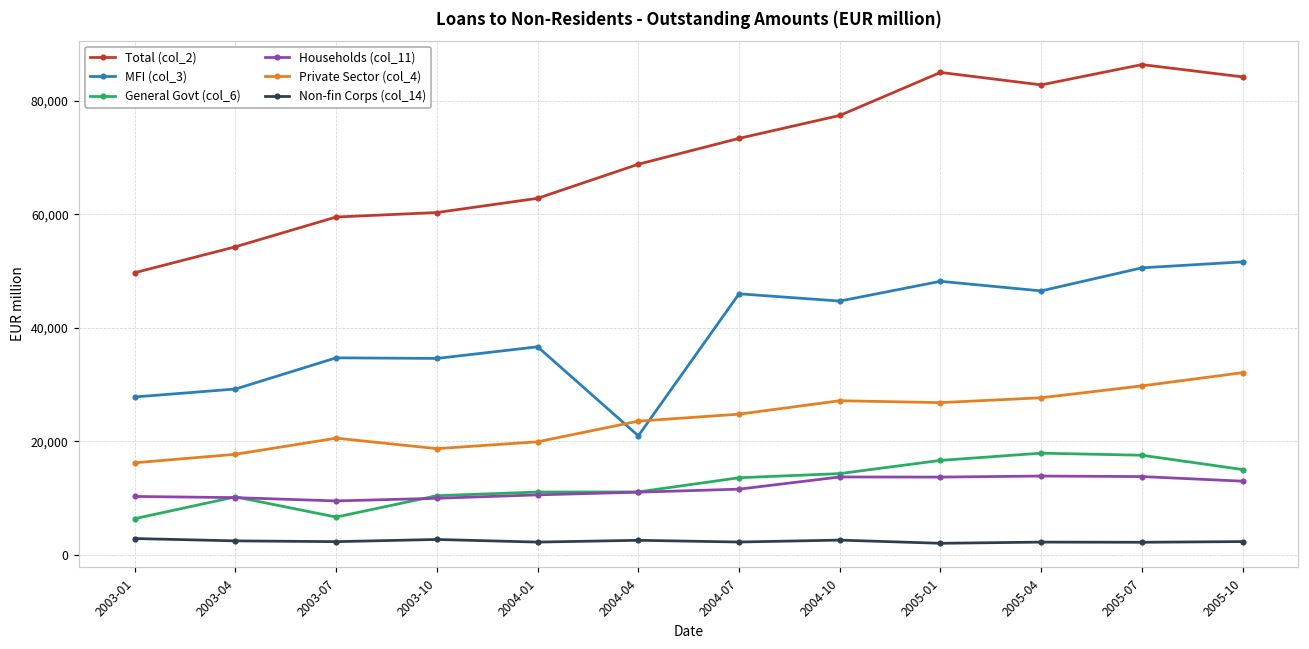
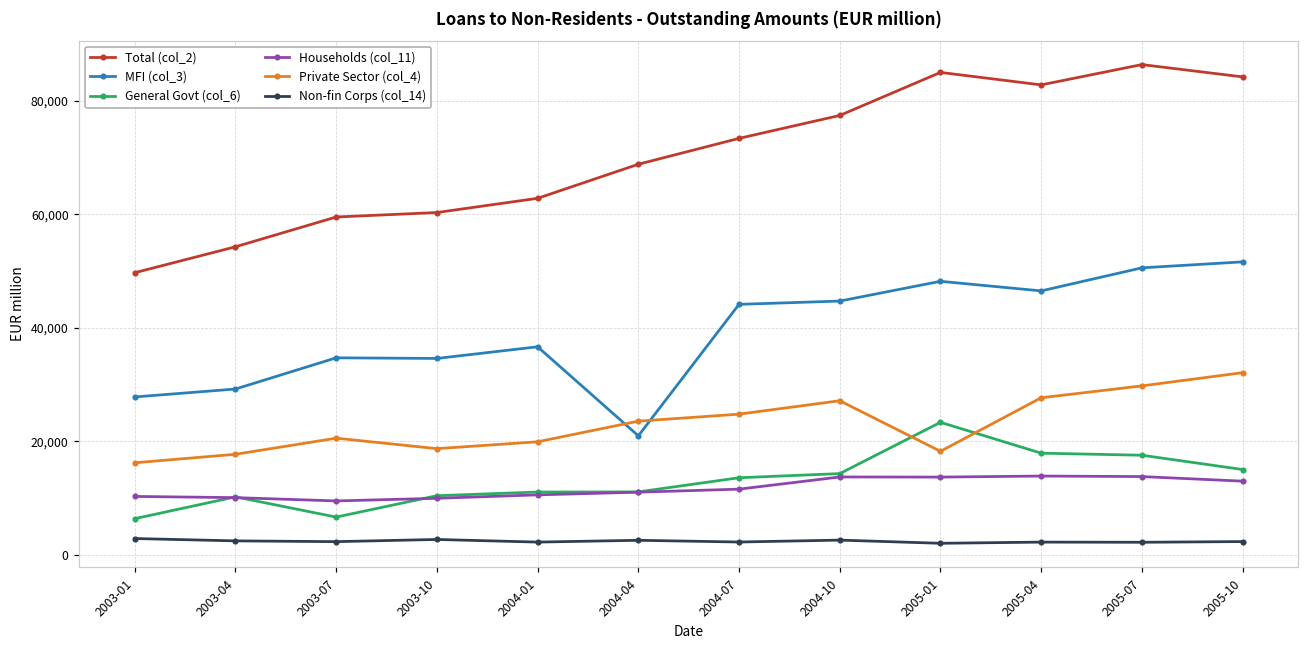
  {
    "Total (col_2)": {
      "2003-01": "50,000",
      "2003-04": "54,000",
      "2003-07": "60,000",
      "2003-10": "60,000",
      "2004-01": "63,000",
      "2004-04": "69,000",
      "2004-07": "73,000",
      "2004-10": "77,000",
      "2005-01": "85,000",
      "2005-04": "83,000",
      "2005-07": "86,000",
      "2005-10": "84,000"
    },
    "MFI (col_3)": {
      "2003-01": "28,000",
      "2003-04": "29,000",
      "2003-07": "35,000",
      "2003-10": "35,000",
      "2004-01": "37,000",
      "2004-04": "21,000",
-     "2004-07": "46,000",
+     "2004-07": "44,000",
      "2004-10": "45,000",
      "2005-01": "48,000",
      "2005-04": "47,000",
      "2005-07": "51,000",
      "2005-10": "52,000"
    },
    "General Govt (col_6)": {
      "2003-01": "6,000",
      "2003-07": "7,000",
      "2004-01": "11,000",
      "2004-07": "14,000",
      "2004-10": "14,000",
-     "2005-01": "17,000",
+     "2005-01": "23,000",
      "2005-04": "18,000",
      "2005-07": "18,000",
      "2005-10": "15,000"
    },
    "Households (col_11)": {
      "2003-01": "10,000",
      "2003-07": "9,000",
      "2004-01": "11,000",
      "2004-07": "12,000",
      "2004-10": "14,000",
      "2005-01": "14,000",
      "2005-04": "14,000",
      "2005-07": "14,000",
      "2005-10": "13,000"
    },
    "Private Sector (col_4)": {
      "2003-01": "16,000",
      "2003-04": "18,000",
      "2003-07": "21,000",
      "2003-10": "19,000",
      "2004-01": "20,000",
      "2004-04": "24,000",
      "2004-07": "25,000",
      "2004-10": "27,000",
-     "2005-01": "27,000",
+     "2005-01": "18,000",
      "2005-04": "28,000",
      "2005-07": "30,000",
      "2005-10": "32,000"
    },
    "Non-fin Corps (col_14)": {
      "2003-01": "3,000",
      "2003-04": "2,000",
      "2003-07": "2,000",
      "2003-10": "3,000",
      "2004-01": "2,000",
      "2004-04": "3,000",
      "2004-07": "2,000",
      "2004-10": "3,000",
      "2005-01": "2,000",
      "2005-04": "2,000",
      "2005-07": "2,000",
      "2005-10": "2,000"
    }
  }
